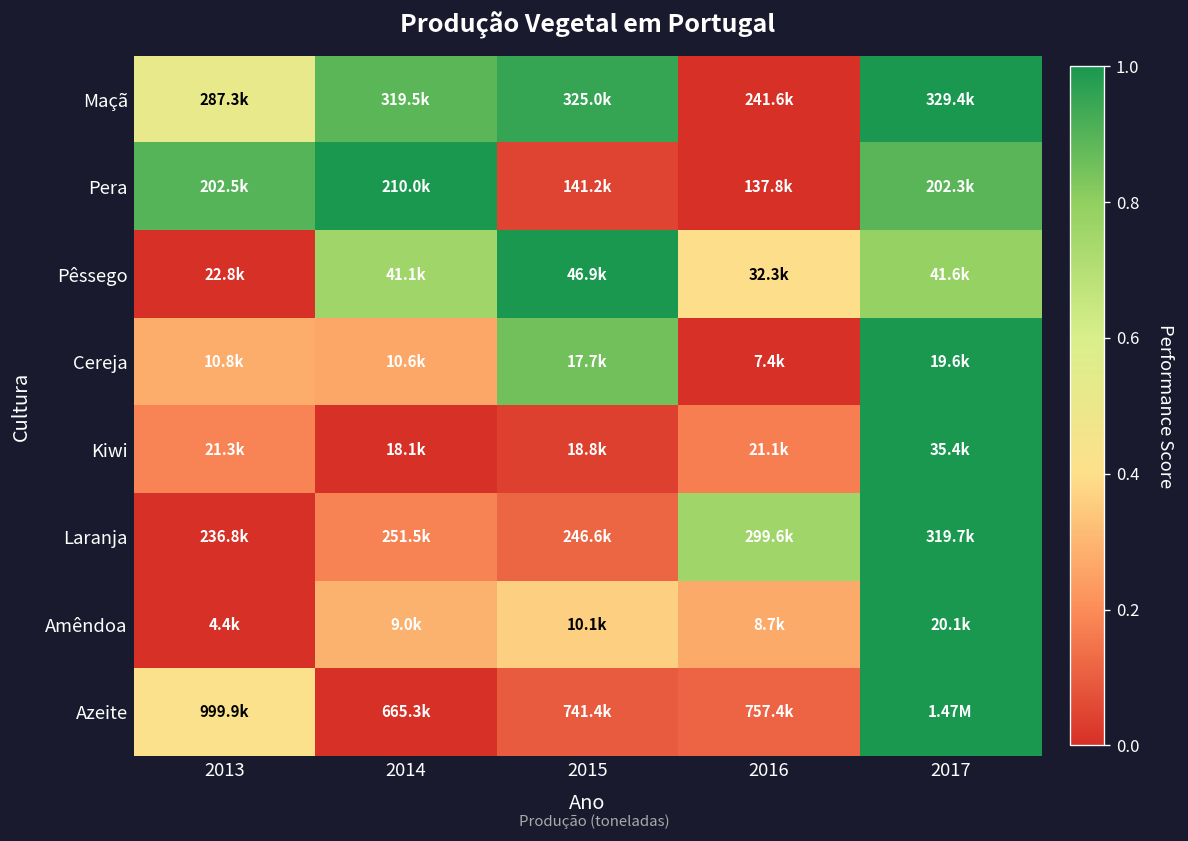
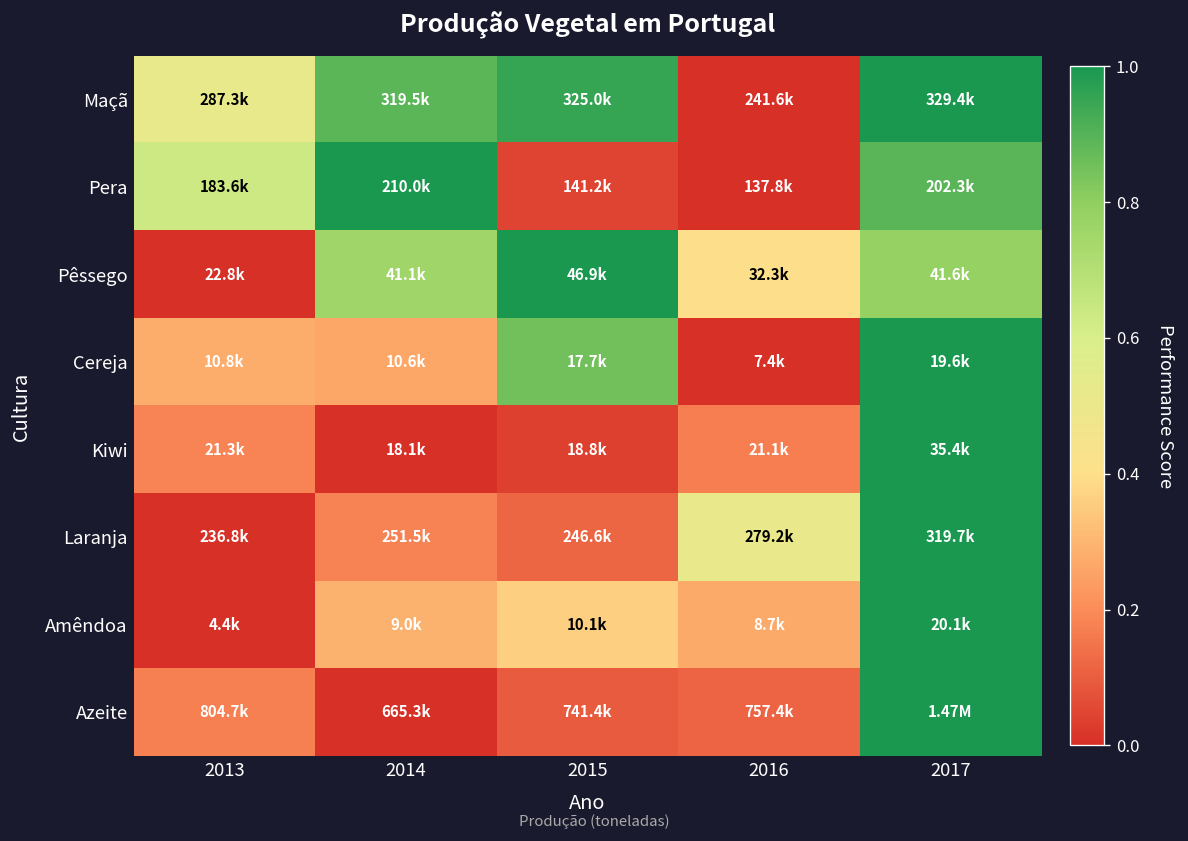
  {
    "Maçã": {
      "2013": "287.3k",
      "2014": "319.5k",
      "2015": "325.0k",
      "2016": "241.6k",
      "2017": "329.4k"
    },
    "Pera": {
-     "2013": "202.5k",
+     "2013": "183.6k",
      "2014": "210.0k",
      "2015": "141.2k",
      "2016": "137.8k",
      "2017": "202.3k"
    },
    "Pêssego": {
      "2013": "22.8k",
      "2014": "41.1k",
      "2015": "46.9k",
      "2016": "32.3k",
      "2017": "41.6k"
    },
    "Cereja": {
      "2013": "10.8k",
      "2014": "10.6k",
      "2015": "17.7k",
      "2016": "7.4k",
      "2017": "19.6k"
    },
    "Kiwi": {
      "2013": "21.3k",
      "2014": "18.1k",
      "2015": "18.8k",
      "2016": "21.1k",
      "2017": "35.4k"
    },
    "Laranja": {
      "2013": "236.8k",
      "2014": "251.5k",
      "2015": "246.6k",
-     "2016": "299.6k",
+     "2016": "279.2k",
      "2017": "319.7k"
    },
    "Amêndoa": {
      "2013": "4.4k",
      "2014": "9.0k",
      "2015": "10.1k",
      "2016": "8.7k",
      "2017": "20.1k"
    },
    "Azeite": {
-     "2013": "999.9k",
+     "2013": "804.7k",
      "2014": "665.3k",
      "2015": "741.4k",
      "2016": "757.4k",
      "2017": "1.47M"
    }
  }
